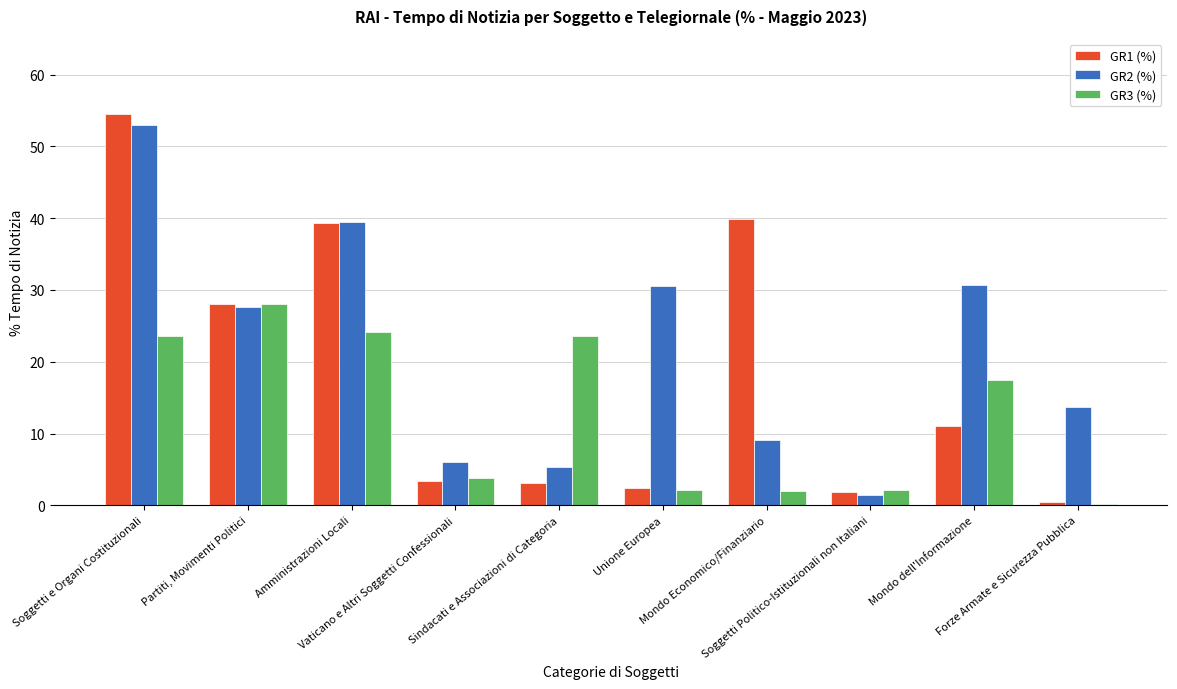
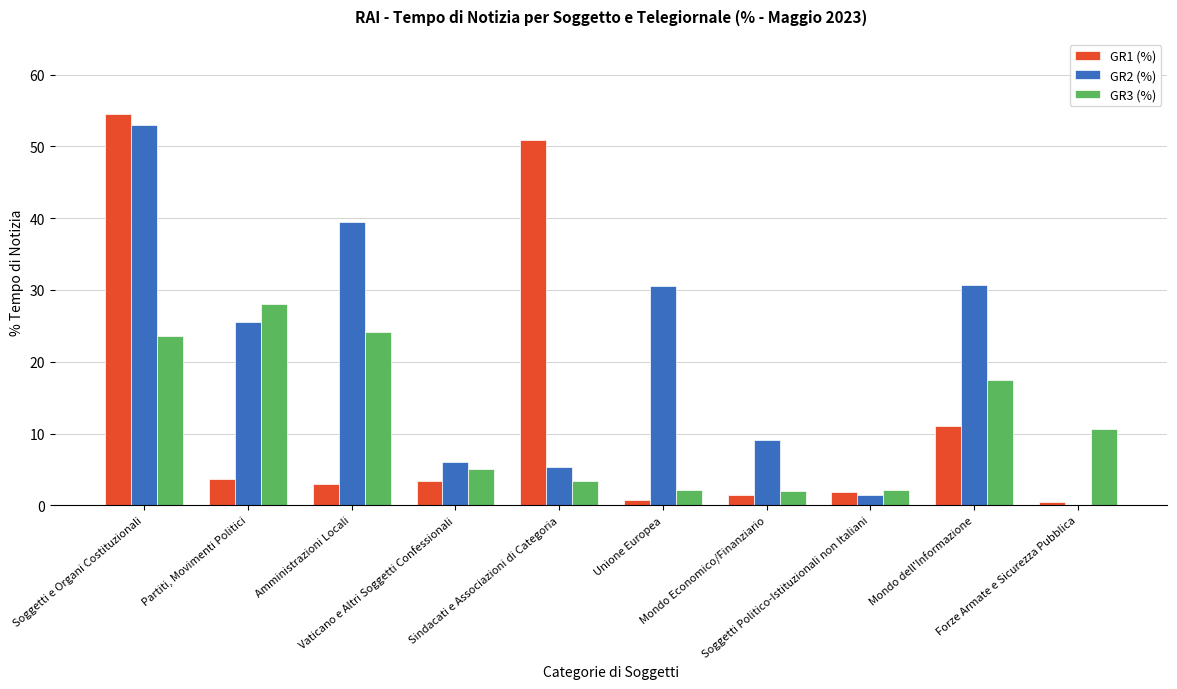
  {
    "GR1 (%)": {
      "Soggetti e Organi Costituzionali": 54,
-     "Partiti, Movimenti Politici": 28,
-     "Amministrazioni Locali": 39,
+     "Partiti, Movimenti Politici": 4,
+     "Amministrazioni Locali": 3,
      "Vaticano e Altri Soggetti Confessionali": 3,
-     "Sindacati e Associazioni di Categoria": 3,
-     "Unione Europea": 2,
-     "Mondo Economico/Finanziario": 40,
+     "Sindacati e Associazioni di Categoria": 51,
+     "Unione Europea": 1,
+     "Mondo Economico/Finanziario": 1,
      "Soggetti Politico-Istituzionali non Italiani": 2,
      "Mondo dell'Informazione": 11,
      "Forze Armate e Sicurezza Pubblica": 0
    },
    "GR2 (%)": {
      "Soggetti e Organi Costituzionali": 53,
-     "Partiti, Movimenti Politici": 28,
+     "Partiti, Movimenti Politici": 26,
      "Amministrazioni Locali": 39,
      "Vaticano e Altri Soggetti Confessionali": 6,
      "Sindacati e Associazioni di Categoria": 5,
      "Unione Europea": 30,
      "Mondo Economico/Finanziario": 9,
      "Soggetti Politico-Istituzionali non Italiani": 1,
      "Mondo dell'Informazione": 31,
-     "Forze Armate e Sicurezza Pubblica": 14
+     "Forze Armate e Sicurezza Pubblica": 0
    },
    "GR3 (%)": {
      "Soggetti e Organi Costituzionali": 24,
      "Partiti, Movimenti Politici": 28,
      "Amministrazioni Locali": 24,
-     "Vaticano e Altri Soggetti Confessionali": 4,
-     "Sindacati e Associazioni di Categoria": 24,
+     "Vaticano e Altri Soggetti Confessionali": 5,
+     "Sindacati e Associazioni di Categoria": 3,
      "Unione Europea": 2,
      "Mondo Economico/Finanziario": 2,
      "Soggetti Politico-Istituzionali non Italiani": 2,
      "Mondo dell'Informazione": 18,
-     "Forze Armate e Sicurezza Pubblica": 0
+     "Forze Armate e Sicurezza Pubblica": 11
    }
  }
